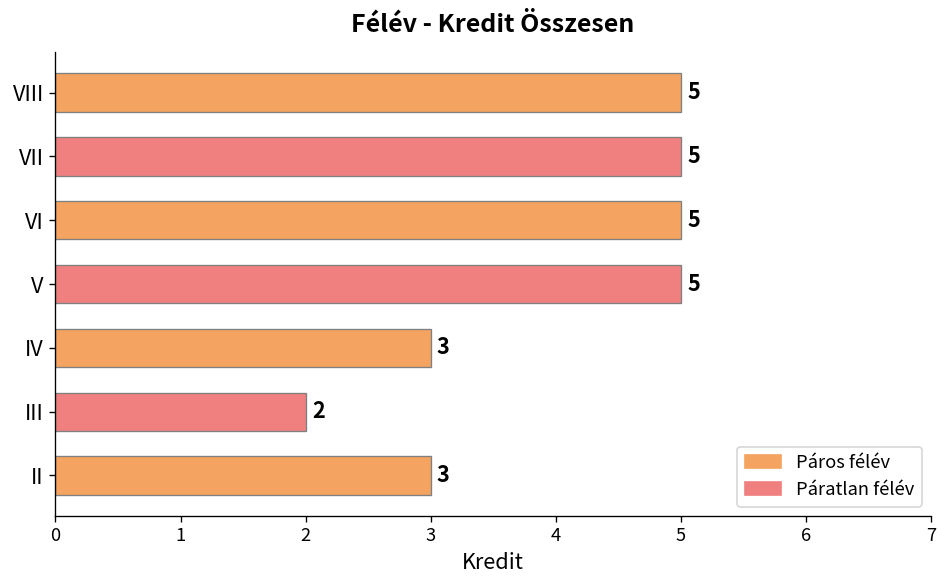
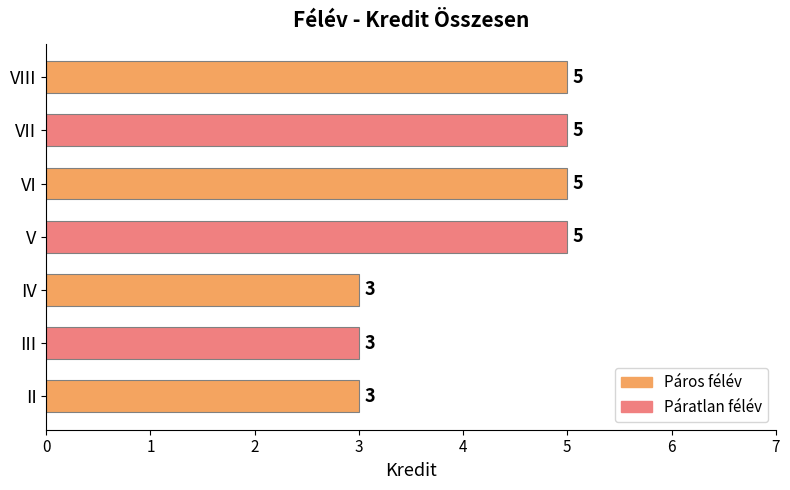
  {
    "VIII": 5,
    "VII": 5,
    "VI": 5,
    "V": 5,
    "IV": 3,
-   "III": 2,
+   "III": 3,
    "II": 3
  }
